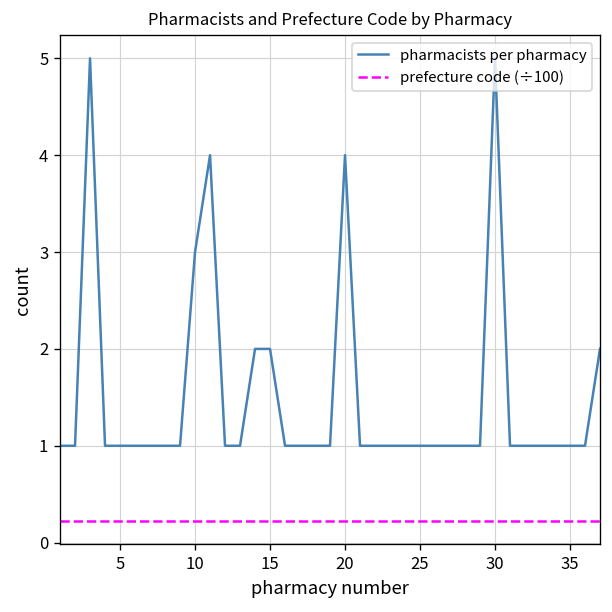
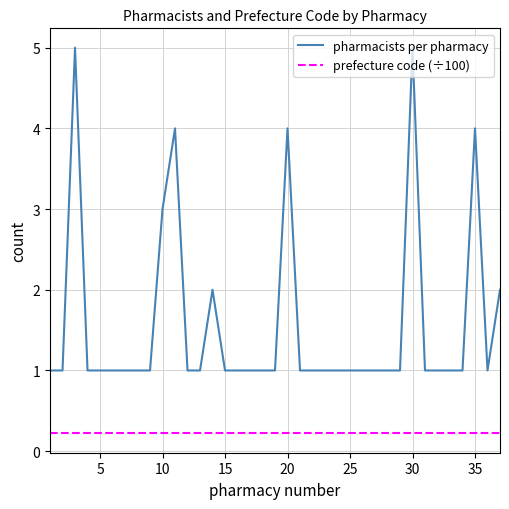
  {
    "pharmacists per pharmacy": {
      "5": 1,
      "10": 3,
-     "15": 2,
+     "15": 1,
      "20": 4,
      "25": 1,
-     "35": 1
+     "35": 4
    },
    "prefecture code (÷100)": {
      "5": 0.2,
      "10": 0.2,
      "15": 0.2,
      "20": 0.2,
      "25": 0.2,
      "30": 0.2,
      "35": 0.2
    }
  }
